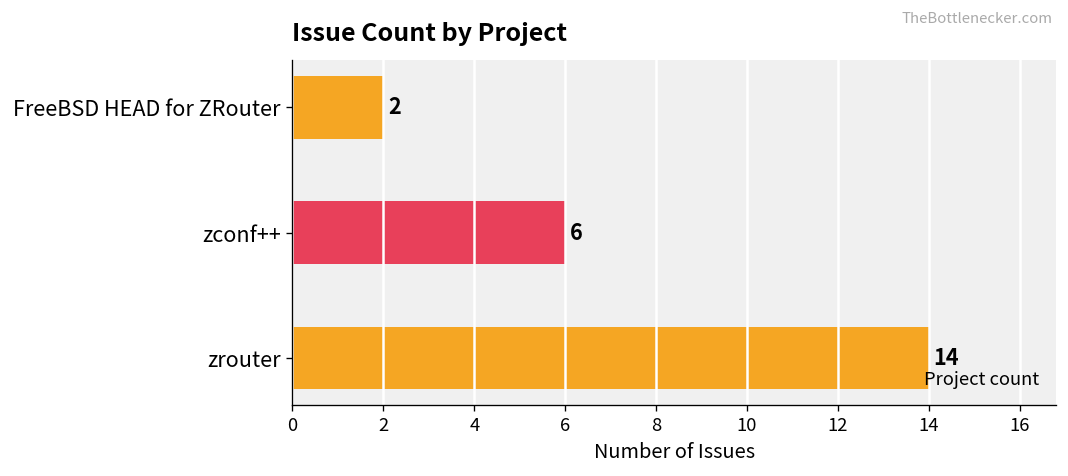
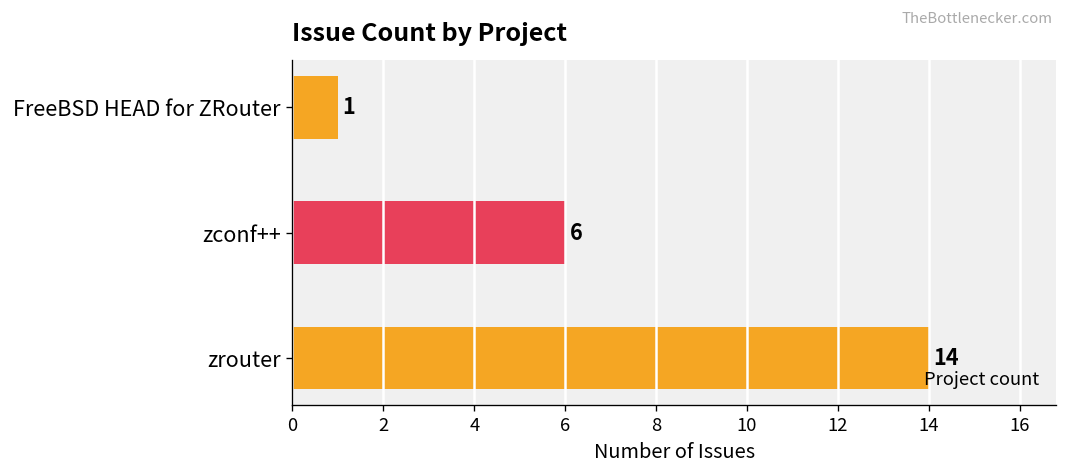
  {
-   "FreeBSD HEAD for ZRouter": 2,
+   "FreeBSD HEAD for ZRouter": 1,
    "zconf++": 6,
    "zrouter": 14
  }
